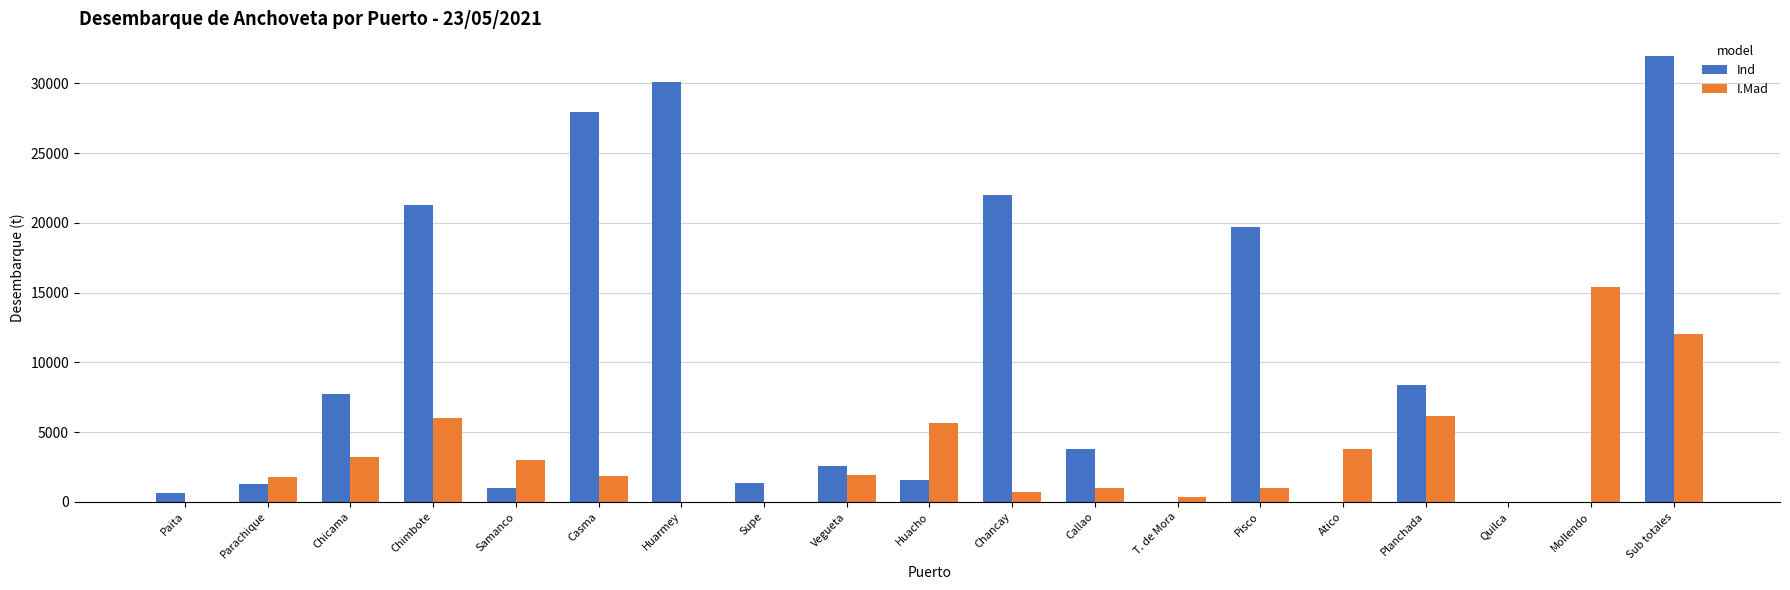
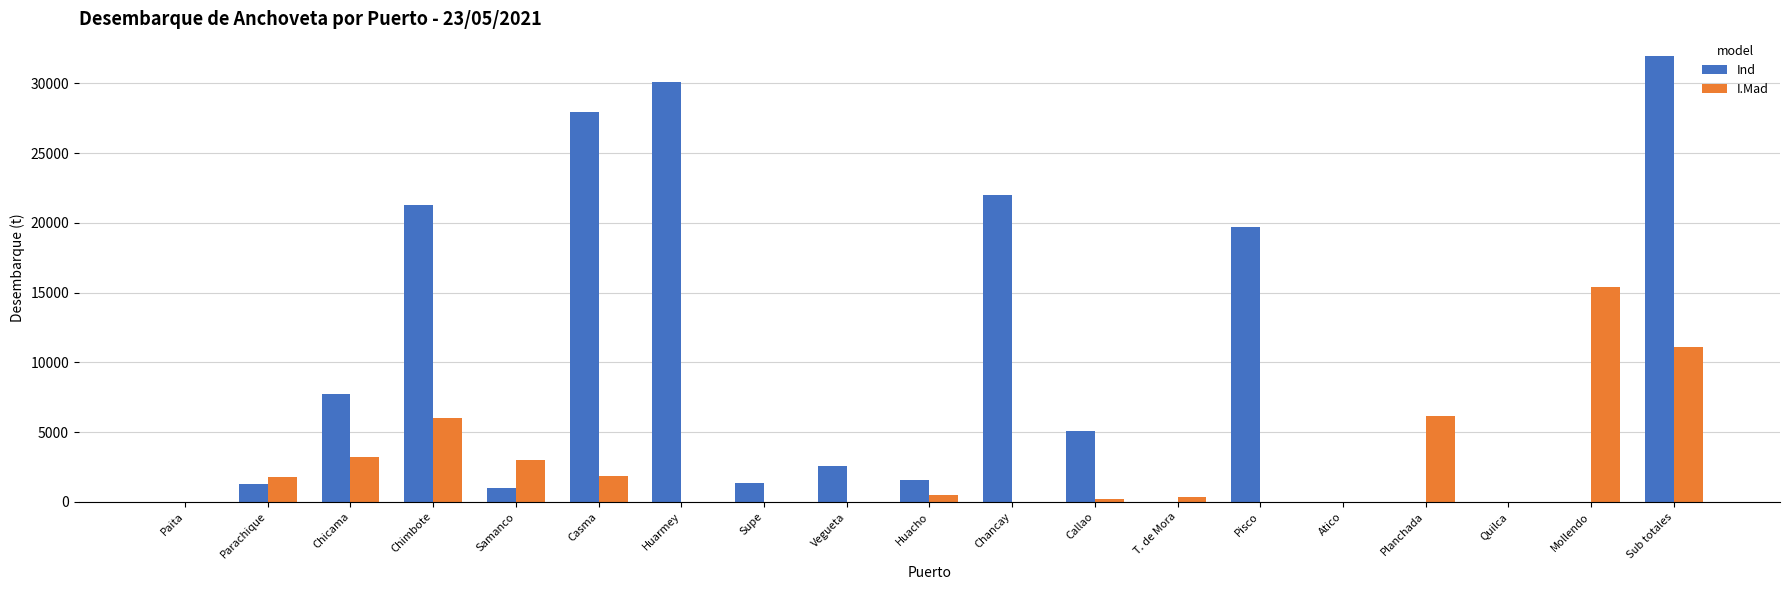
  {
    "Ind": {
-     "Paita": 600,
+     "Paita": 0,
      "Parachique": 1300,
      "Chicama": 7800,
      "Chimbote": 21300,
      "Samanco": 1000,
      "Casma": 27900,
      "Huarmey": 30100,
      "Supe": 1300,
      "Vegueta": 2600,
      "Huacho": 1600,
      "Chancay": 22000,
-     "Callao": 3800,
+     "Callao": 5100,
      "T. de Mora": 0,
      "Pisco": 19700,
      "Atico": 0,
-     "Planchada": 8400,
+     "Planchada": 0,
      "Quilca": 0,
      "Mollendo": 0,
      "Sub totales": 32000
    },
    "I.Mad": {
      "Paita": 0,
      "Parachique": 1800,
      "Chicama": 3200,
      "Chimbote": 6000,
      "Samanco": 3000,
      "Casma": 1800,
      "Huarmey": 0,
      "Supe": 0,
-     "Vegueta": 1900,
-     "Huacho": 5700,
-     "Chancay": 700,
-     "Callao": 1000,
+     "Vegueta": 0,
+     "Huacho": 500,
+     "Chancay": 0,
+     "Callao": 200,
      "T. de Mora": 300,
-     "Pisco": 1000,
-     "Atico": 3800,
+     "Pisco": 0,
+     "Atico": 0,
      "Planchada": 6100,
      "Quilca": 0,
      "Mollendo": 15400,
-     "Sub totales": 12000
+     "Sub totales": 11100
    }
  }
